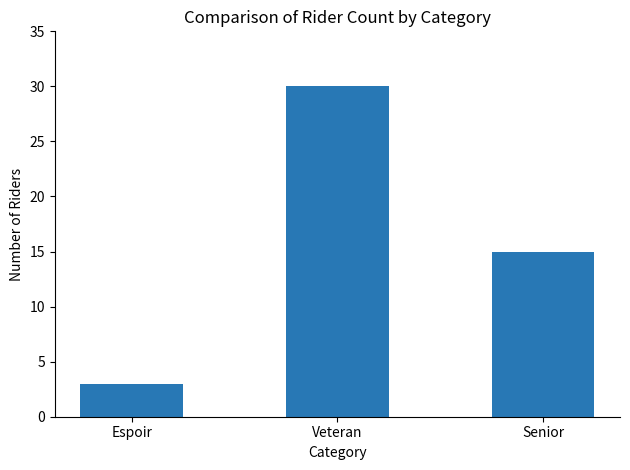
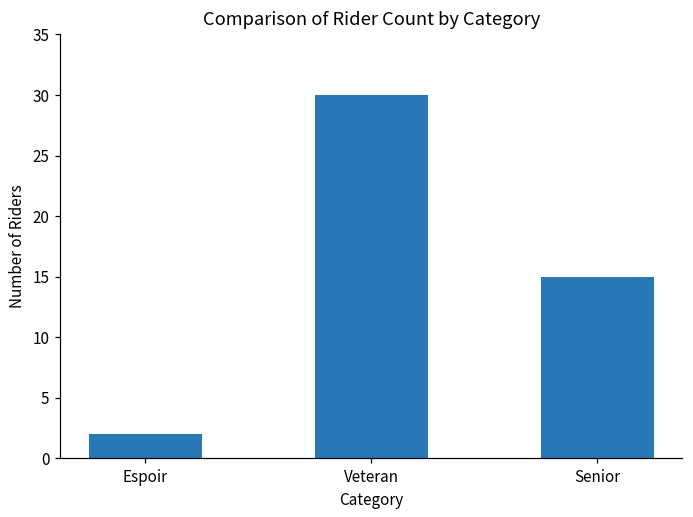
  {
-   "Espoir": 3,
+   "Espoir": 2,
    "Veteran": 30,
    "Senior": 15
  }
